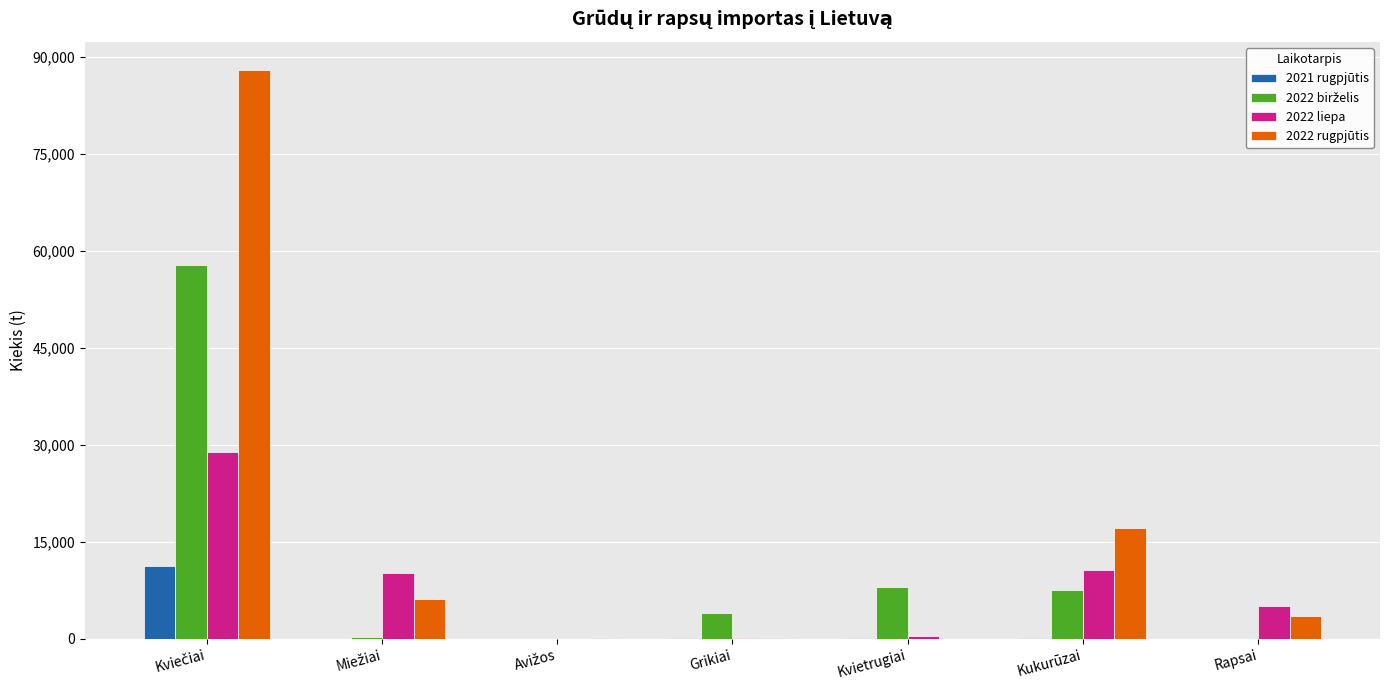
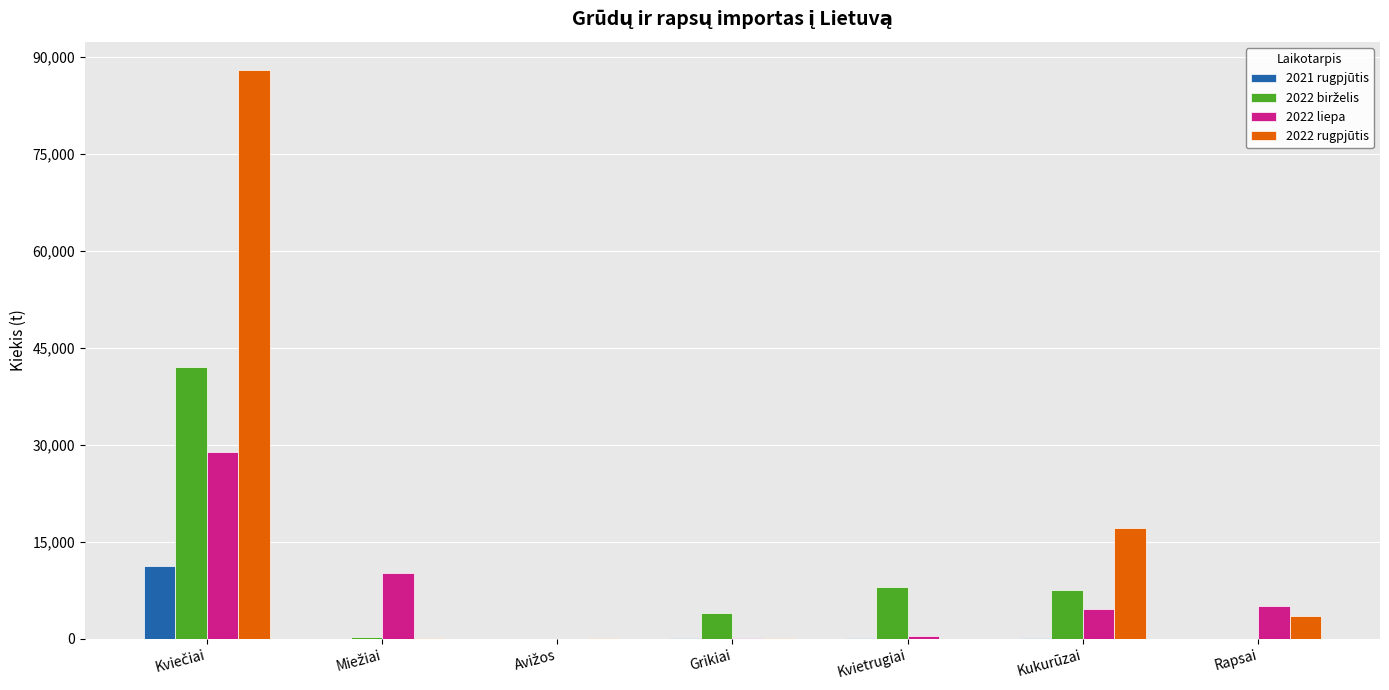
  {
    "2021 rugpjūtis": {
      "Kviečiai": "11,000",
      "Miežiai": "0",
      "Avižos": "0",
      "Rapsai": "0"
    },
    "2022 birželis": {
-     "Kviečiai": "58,000",
+     "Kviečiai": "42,000",
      "Avižos": "0",
      "Grikiai": "4,000",
      "Kvietrugiai": "8,000",
      "Kukurūzai": "8,000",
      "Rapsai": "0"
    },
    "2022 liepa": {
      "Kviečiai": "29,000",
      "Miežiai": "10,000",
      "Avižos": "0",
-     "Kukurūzai": "11,000",
+     "Kukurūzai": "5,000",
      "Rapsai": "5,000"
    },
    "2022 rugpjūtis": {
      "Kviečiai": "88,000",
-     "Miežiai": "6,000",
+     "Miežiai": "0",
      "Kvietrugiai": "0",
      "Kukurūzai": "17,000",
      "Rapsai": "3,000"
    }
  }
